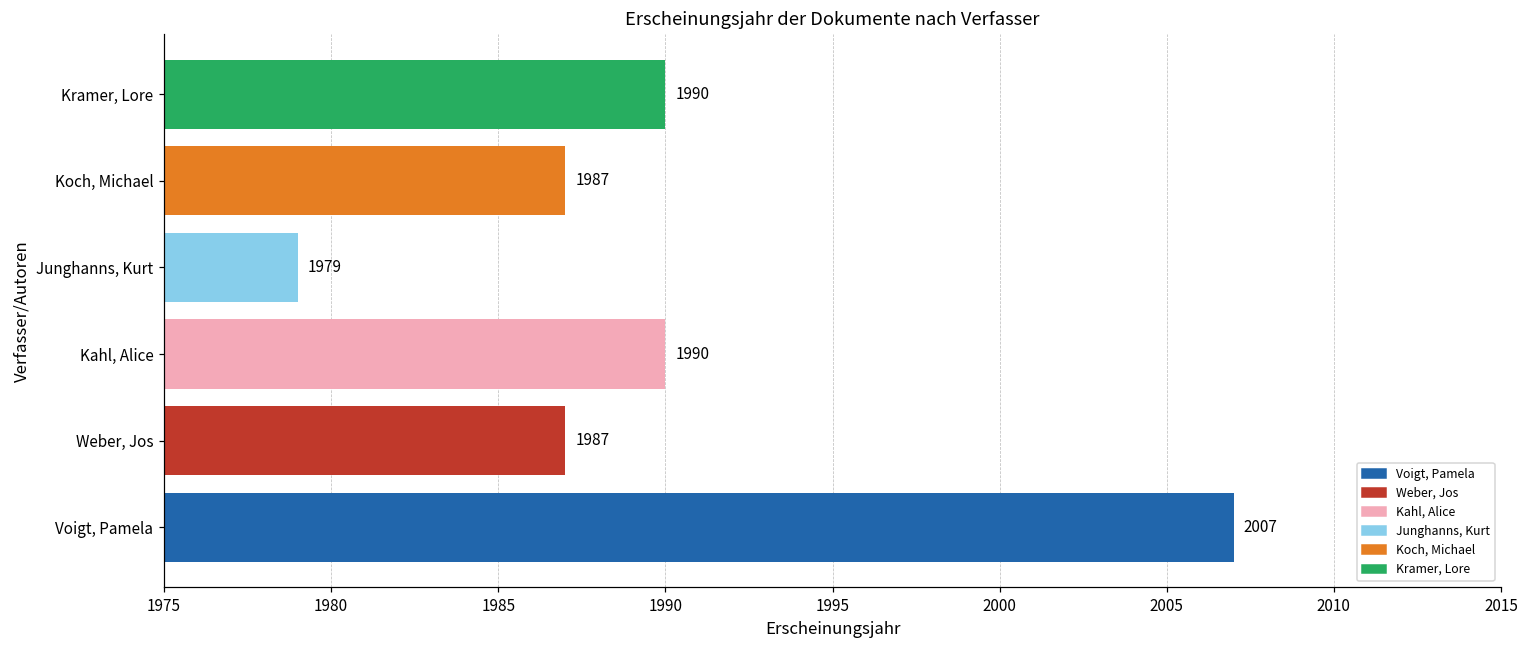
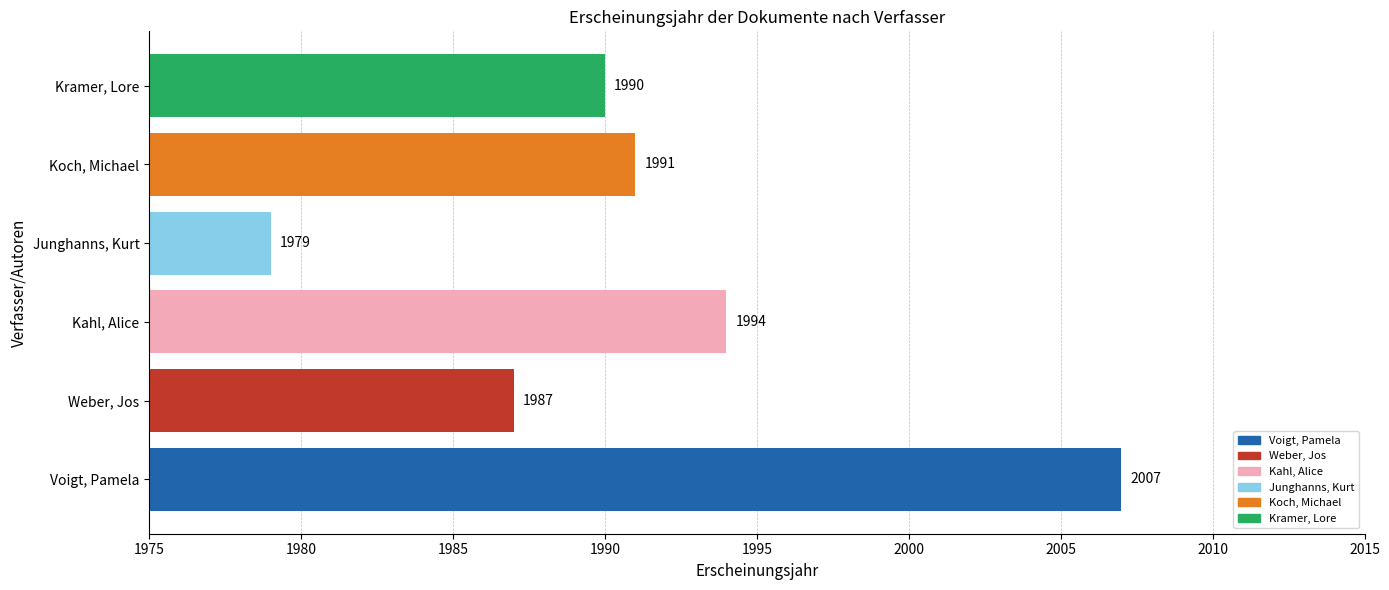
  {
    "Kramer, Lore": 1990,
-   "Koch, Michael": 1987,
+   "Koch, Michael": 1991,
    "Junghanns, Kurt": 1979,
-   "Kahl, Alice": 1990,
+   "Kahl, Alice": 1994,
    "Weber, Jos": 1987,
    "Voigt, Pamela": 2007
  }
